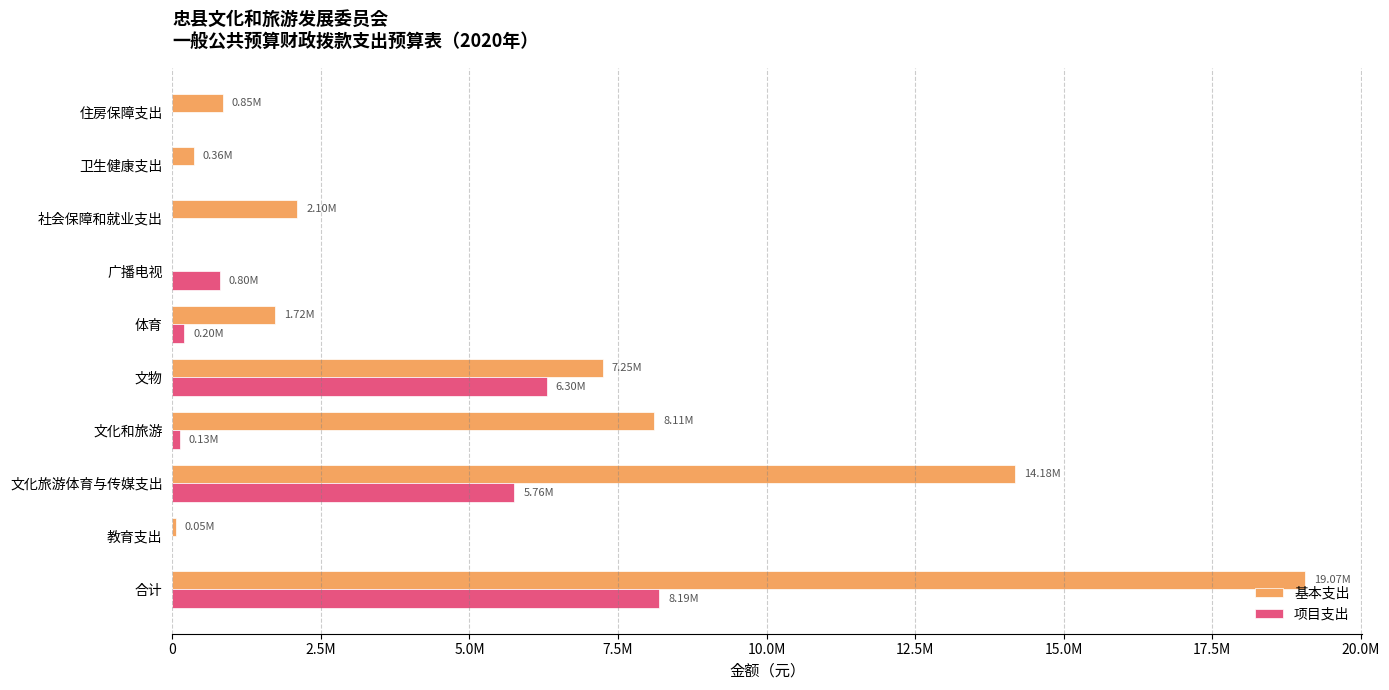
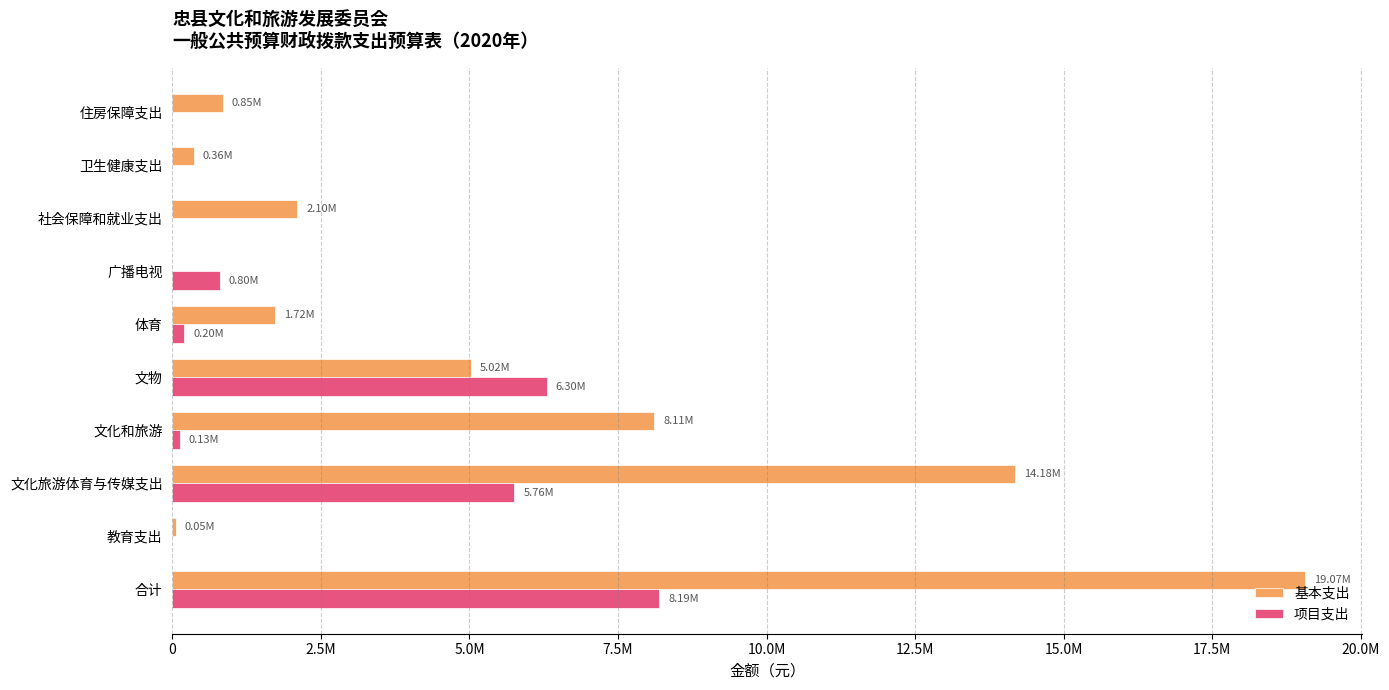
  {
    "基本支出": {
      "住房保障支出": "0.85M",
      "卫生健康支出": "0.36M",
      "社会保障和就业支出": "2.10M",
      "体育": "1.72M",
-     "文物": "7.25M",
+     "文物": "5.02M",
      "文化和旅游": "8.11M",
      "文化旅游体育与传媒支出": "14.18M",
      "教育支出": "0.05M",
      "合计": "19.07M"
    },
    "项目支出": {
      "广播电视": "0.80M",
      "体育": "0.20M",
      "文物": "6.30M",
      "文化和旅游": "0.13M",
      "文化旅游体育与传媒支出": "5.76M",
      "合计": "8.19M"
    }
  }
